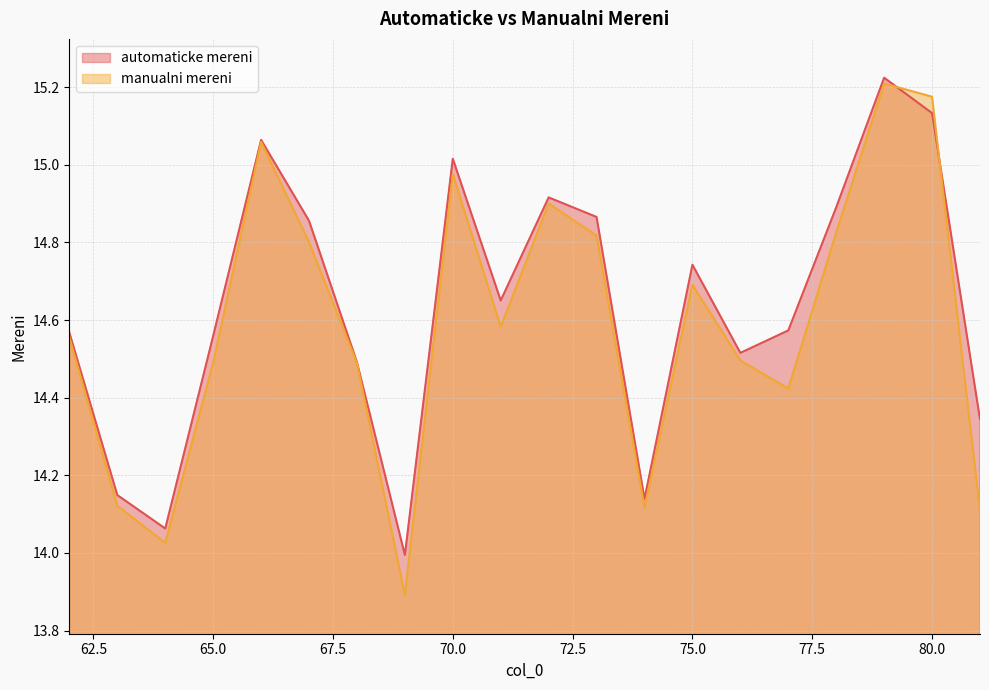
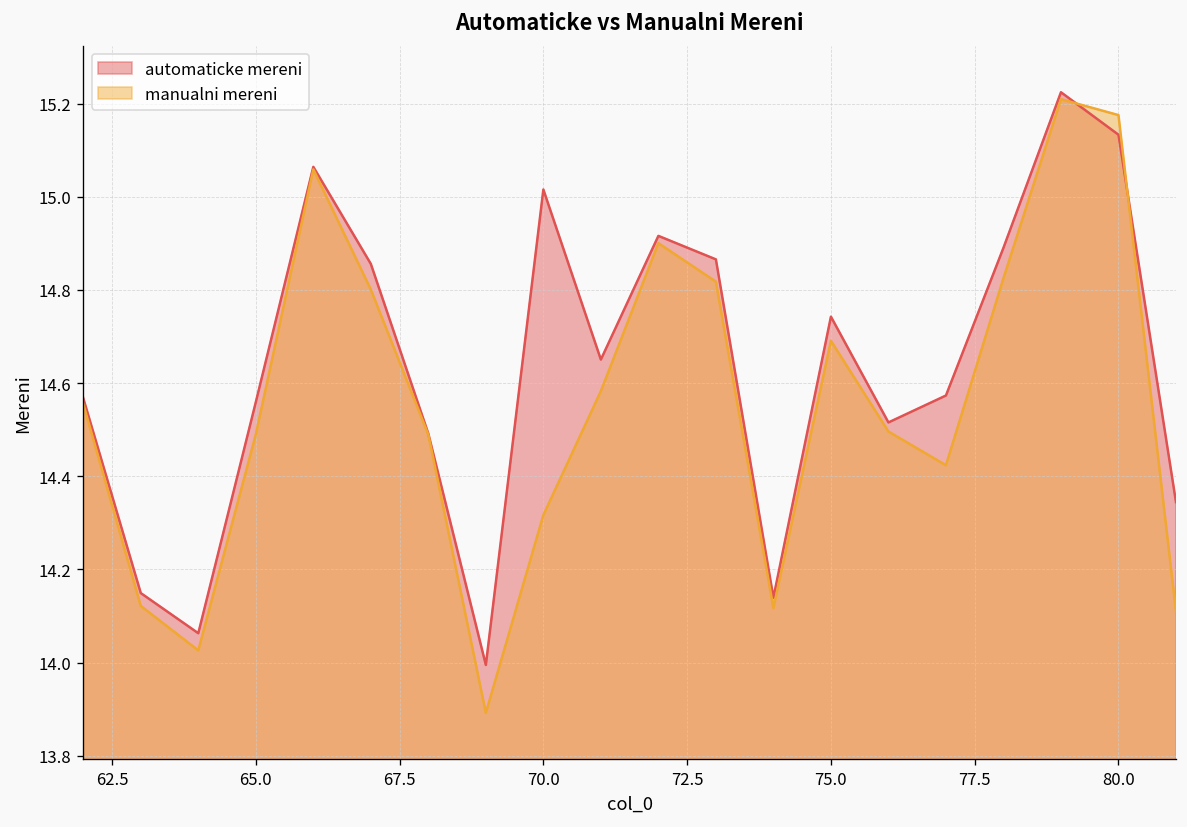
  {
    "automaticke mereni": {
      "65.0": 14.56,
      "70.0": 15.02,
      "75.0": 14.74,
      "80.0": 15.13
    },
    "manualni mereni": {
      "65.0": 14.49,
-     "70.0": 14.98,
+     "70.0": 14.32,
      "75.0": 14.69,
      "80.0": 15.18
    }
  }
